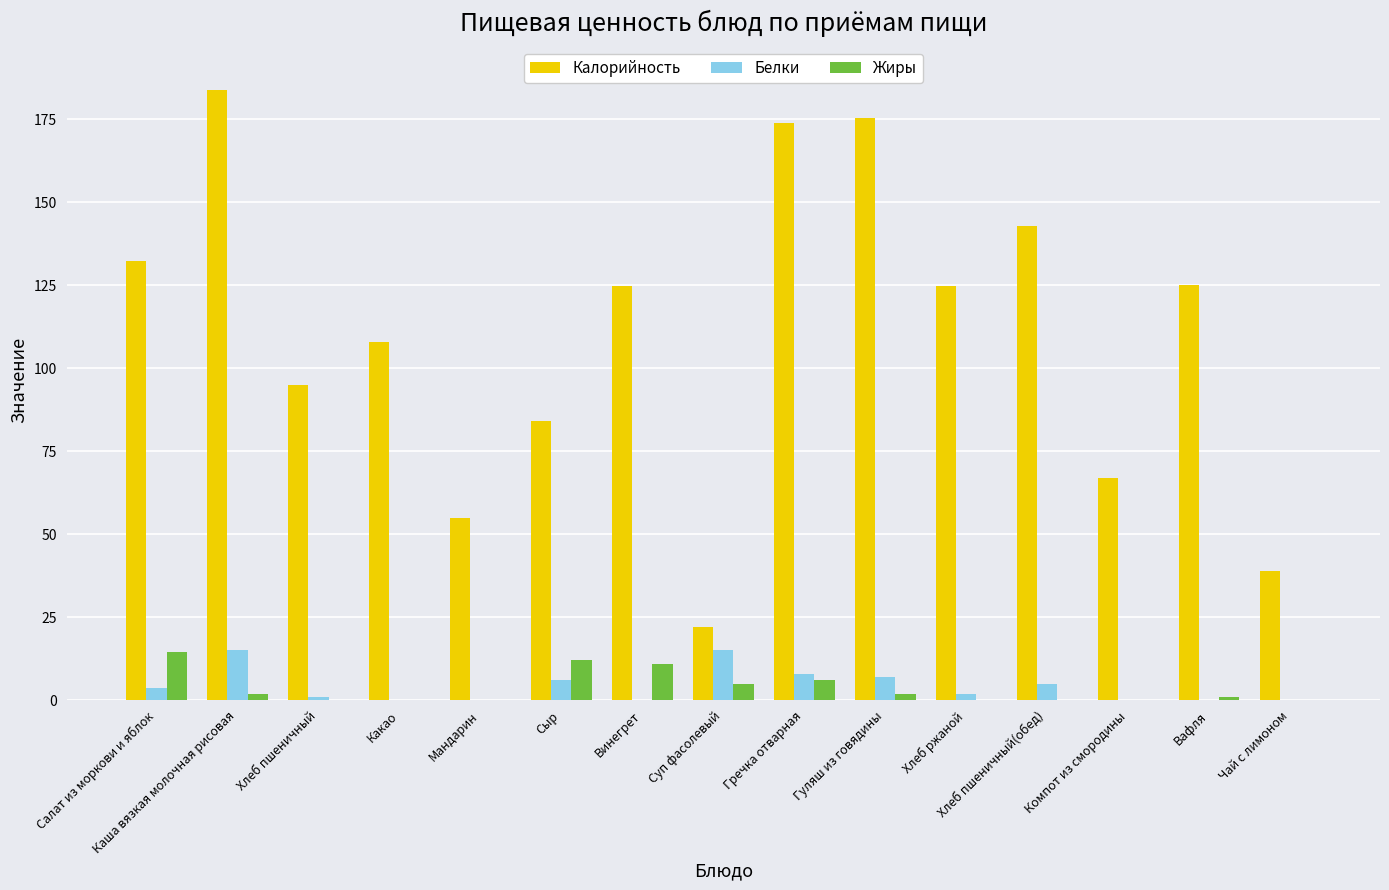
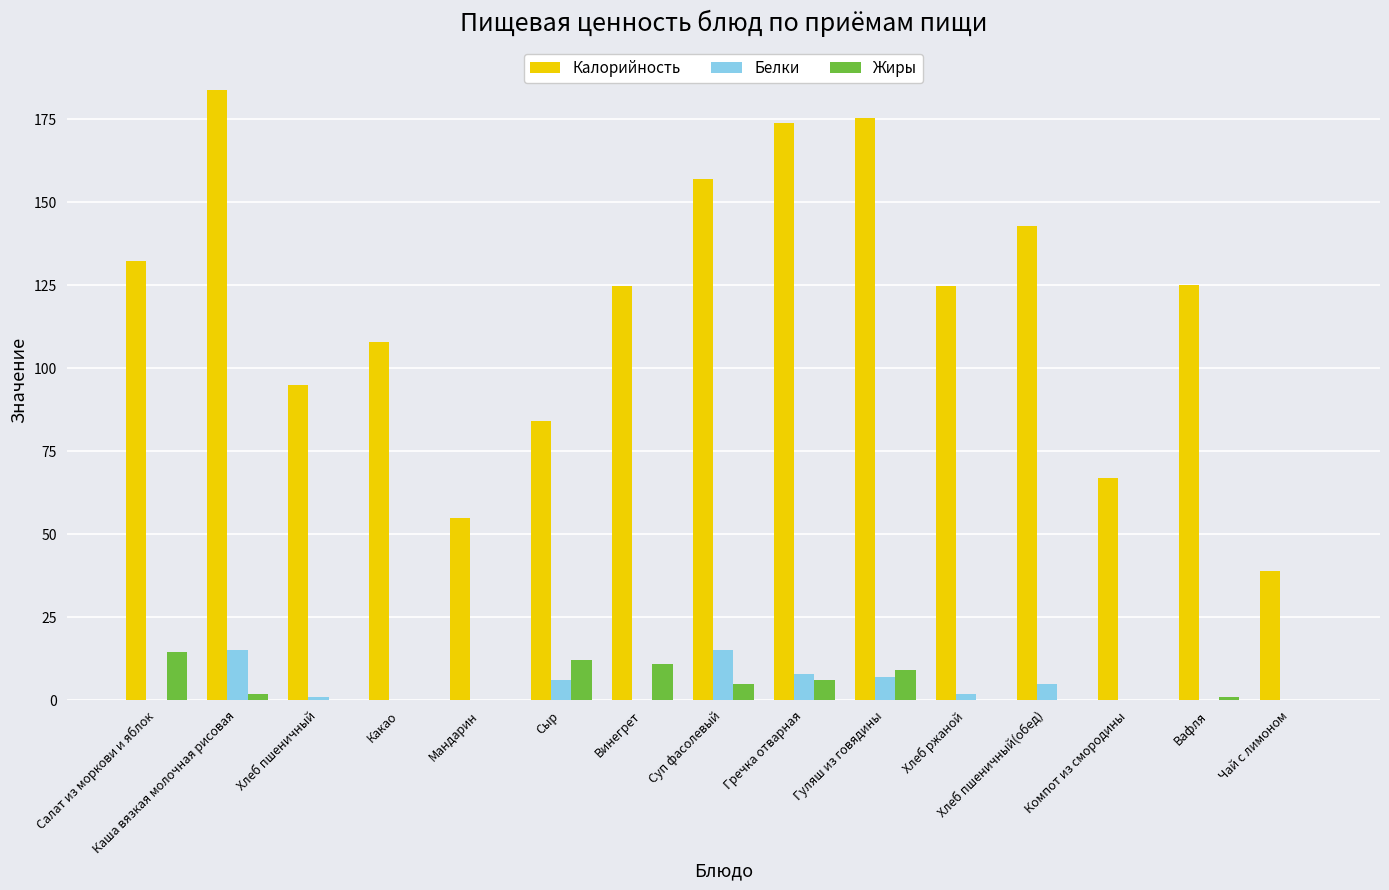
  {
    "Калорийность": {
      "Салат из моркови и яблок": 132,
      "Каша вязкая молочная рисовая": 184,
      "Хлеб пшеничный": 95,
      "Какао": 108,
      "Мандарин": 55,
      "Сыр": 84,
      "Винегрет": 125,
-     "Суп фасолевый": 22,
+     "Суп фасолевый": 157,
      "Гречка отварная": 174,
      "Гуляш из говядины": 176,
      "Хлеб ржаной": 125,
      "Хлеб пшеничный(обед)": 143,
      "Компот из смородины": 67,
      "Вафля": 125,
      "Чай с лимоном": 39
    },
    "Белки": {
-     "Салат из моркови и яблок": 4,
+     "Салат из моркови и яблок": 0,
      "Каша вязкая молочная рисовая": 15,
      "Хлеб пшеничный": 1,
      "Какао": 0,
      "Мандарин": 0,
      "Сыр": 6,
      "Винегрет": 0,
      "Суп фасолевый": 15,
      "Гречка отварная": 8,
      "Гуляш из говядины": 7,
      "Хлеб ржаной": 2,
      "Хлеб пшеничный(обед)": 5,
      "Компот из смородины": 0,
      "Вафля": 0,
      "Чай с лимоном": 0
    },
    "Жиры": {
      "Салат из моркови и яблок": 15,
      "Каша вязкая молочная рисовая": 2,
      "Хлеб пшеничный": 0,
      "Какао": 0,
      "Мандарин": 0,
      "Сыр": 12,
      "Винегрет": 11,
      "Суп фасолевый": 5,
      "Гречка отварная": 6,
-     "Гуляш из говядины": 2,
+     "Гуляш из говядины": 9,
      "Хлеб ржаной": 0,
      "Хлеб пшеничный(обед)": 0,
      "Компот из смородины": 0,
      "Вафля": 1,
      "Чай с лимоном": 0
    }
  }
